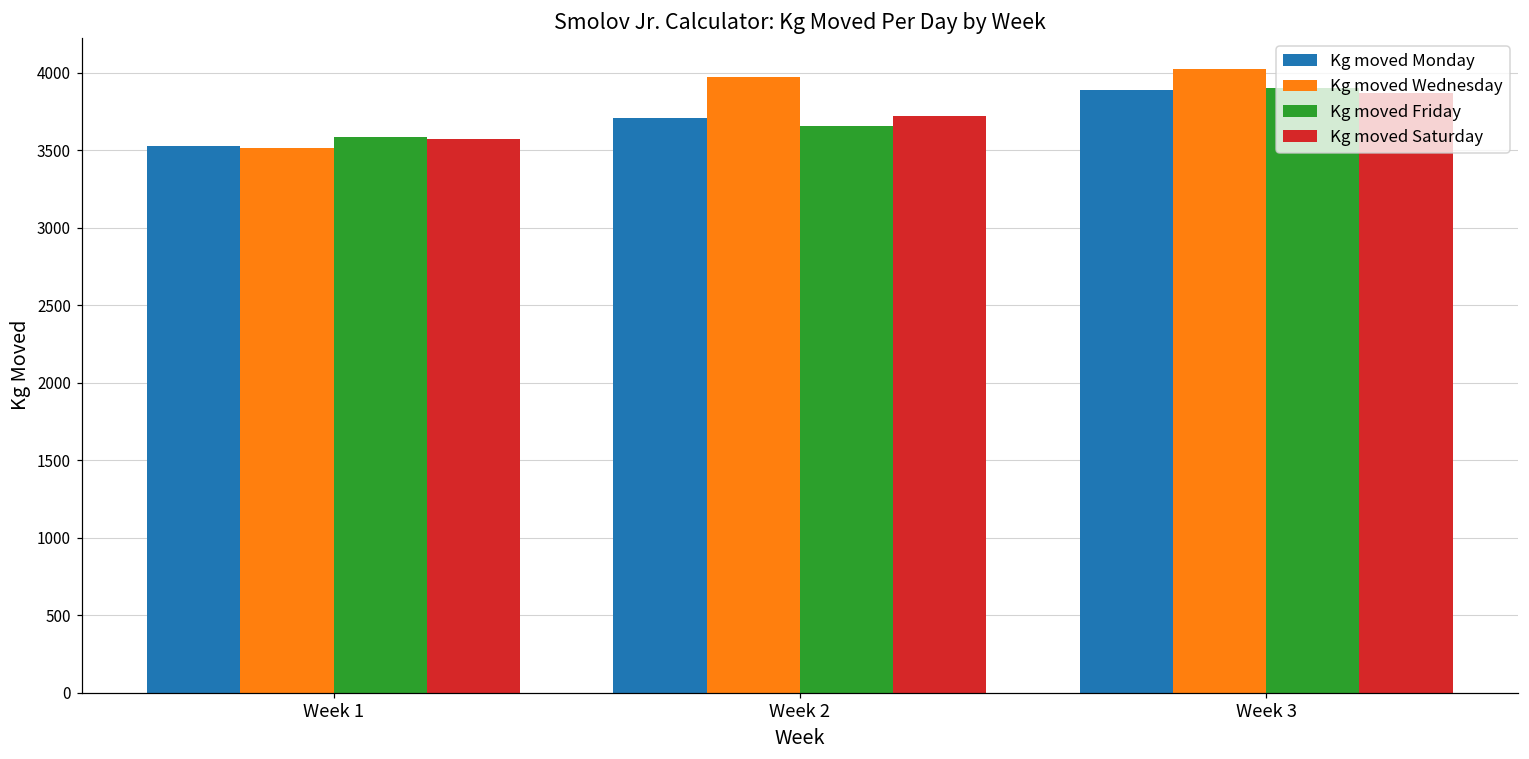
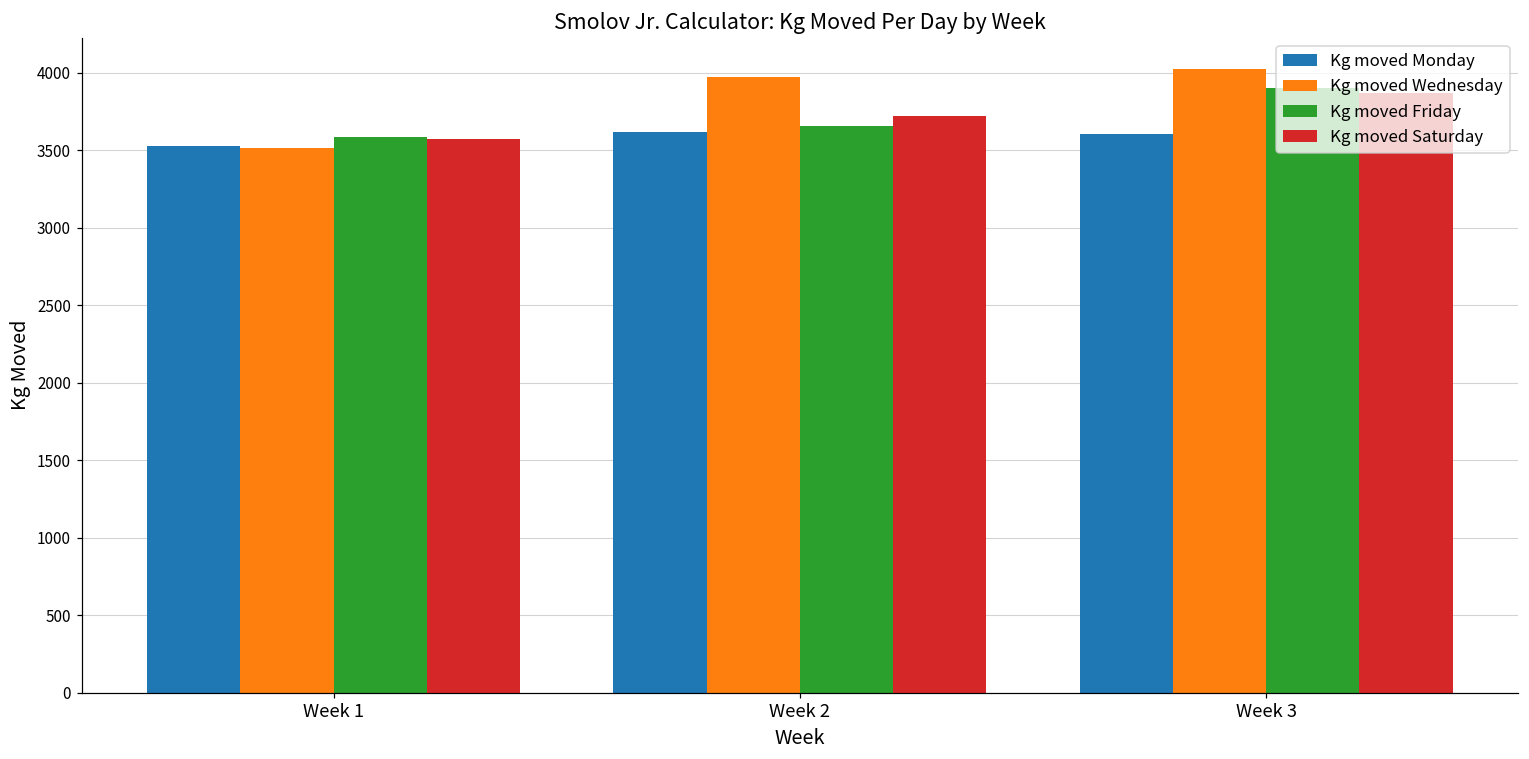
  {
    "Kg moved Monday": {
      "Week 1": 3530,
-     "Week 2": 3710,
-     "Week 3": 3890
+     "Week 2": 3620,
+     "Week 3": 3610
    },
    "Kg moved Wednesday": {
      "Week 1": 3510,
      "Week 2": 3970,
      "Week 3": 4030
    },
    "Kg moved Friday": {
      "Week 1": 3580,
      "Week 2": 3660
    },
    "Kg moved Saturday": {
      "Week 1": 3570,
      "Week 2": 3720
    }
  }
